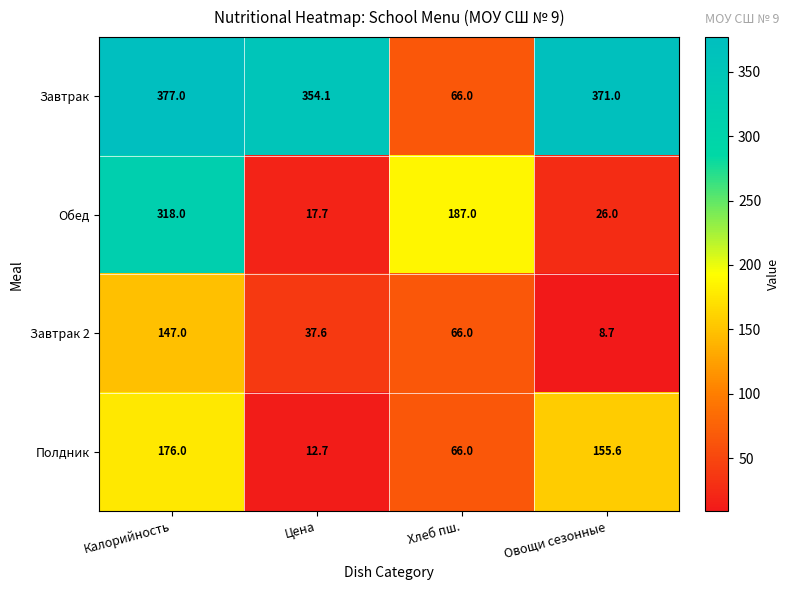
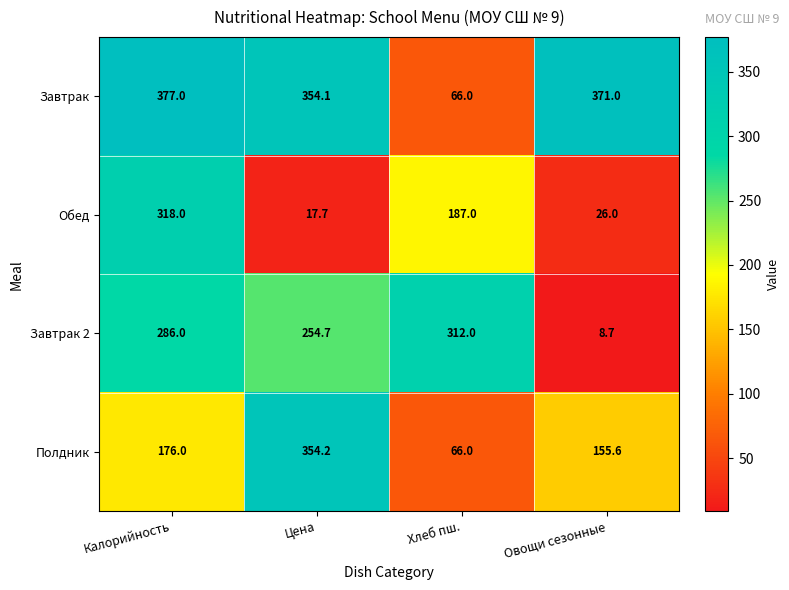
  {
    "Завтрак": {
      "Калорийность": 377.0,
      "Цена": 354.1,
      "Хлеб пш.": 66.0,
      "Овощи сезонные": 371.0
    },
    "Обед": {
      "Калорийность": 318.0,
      "Цена": 17.7,
      "Хлеб пш.": 187.0,
      "Овощи сезонные": 26.0
    },
    "Завтрак 2": {
-     "Калорийность": 147.0,
-     "Цена": 37.6,
-     "Хлеб пш.": 66.0,
+     "Калорийность": 286.0,
+     "Цена": 254.7,
+     "Хлеб пш.": 312.0,
      "Овощи сезонные": 8.7
    },
    "Полдник": {
      "Калорийность": 176.0,
-     "Цена": 12.7,
+     "Цена": 354.2,
      "Хлеб пш.": 66.0,
      "Овощи сезонные": 155.6
    }
  }
